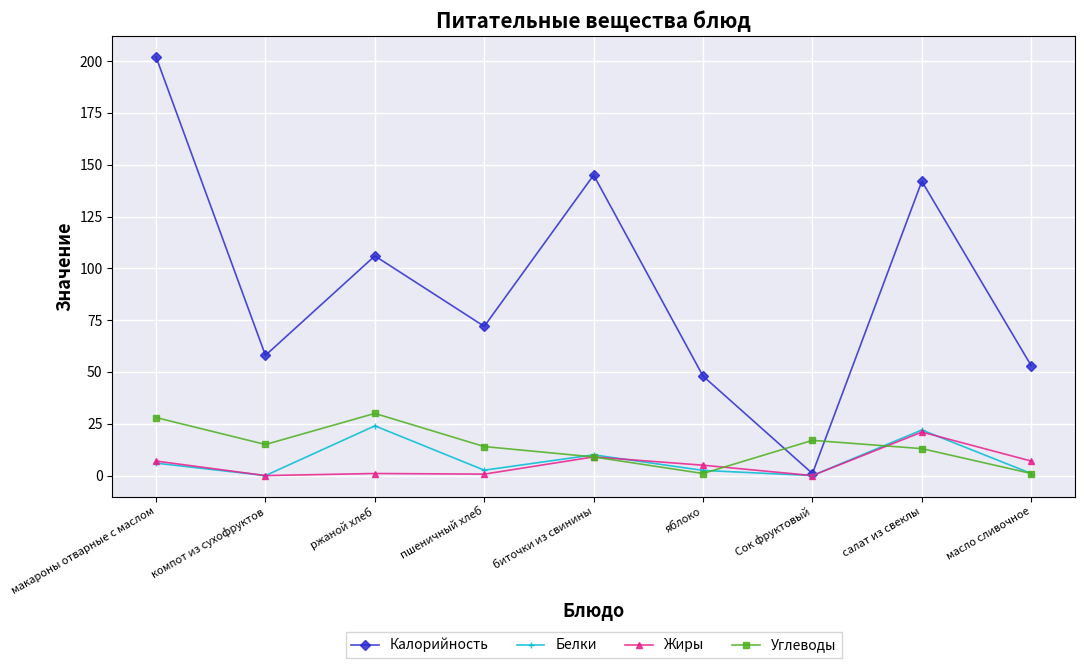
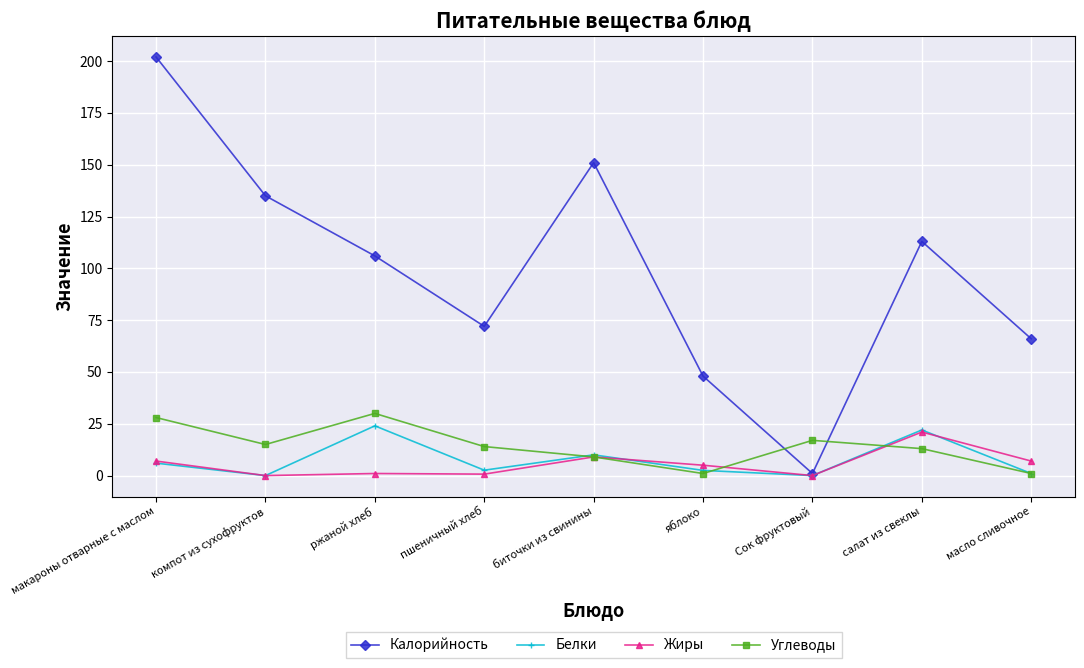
  {
    "Калорийность": {
      "макароны отварные с маслом": 202,
-     "компот из сухофруктов": 58,
+     "компот из сухофруктов": 135,
      "ржаной хлеб": 106,
      "пшеничный хлеб": 72,
-     "биточки из свинины": 145,
+     "биточки из свинины": 151,
      "яблоко": 48,
-     "салат из свеклы": 142,
-     "масло сливочное": 53
+     "салат из свеклы": 113,
+     "масло сливочное": 66
    },
    "Белки": {
      "ржаной хлеб": 24,
      "пшеничный хлеб": 3,
      "яблоко": 3
    },
    "Жиры": {
      "ржаной хлеб": 1,
      "пшеничный хлеб": 1,
      "яблоко": 5,
      "масло сливочное": 7
    },
    "Углеводы": {
      "макароны отварные с маслом": 28,
      "компот из сухофруктов": 15,
      "ржаной хлеб": 30,
      "пшеничный хлеб": 14,
      "яблоко": 1,
      "Сок фруктовый": 17,
      "салат из свеклы": 13
    }
  }
